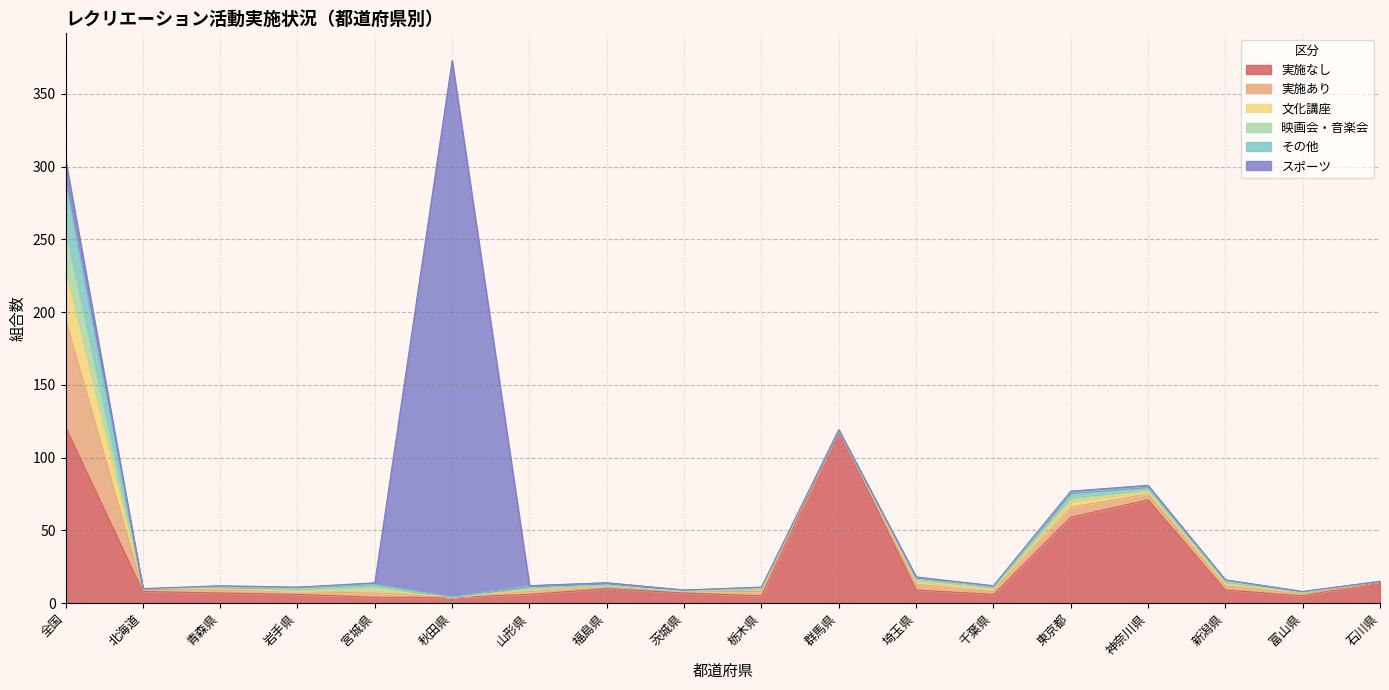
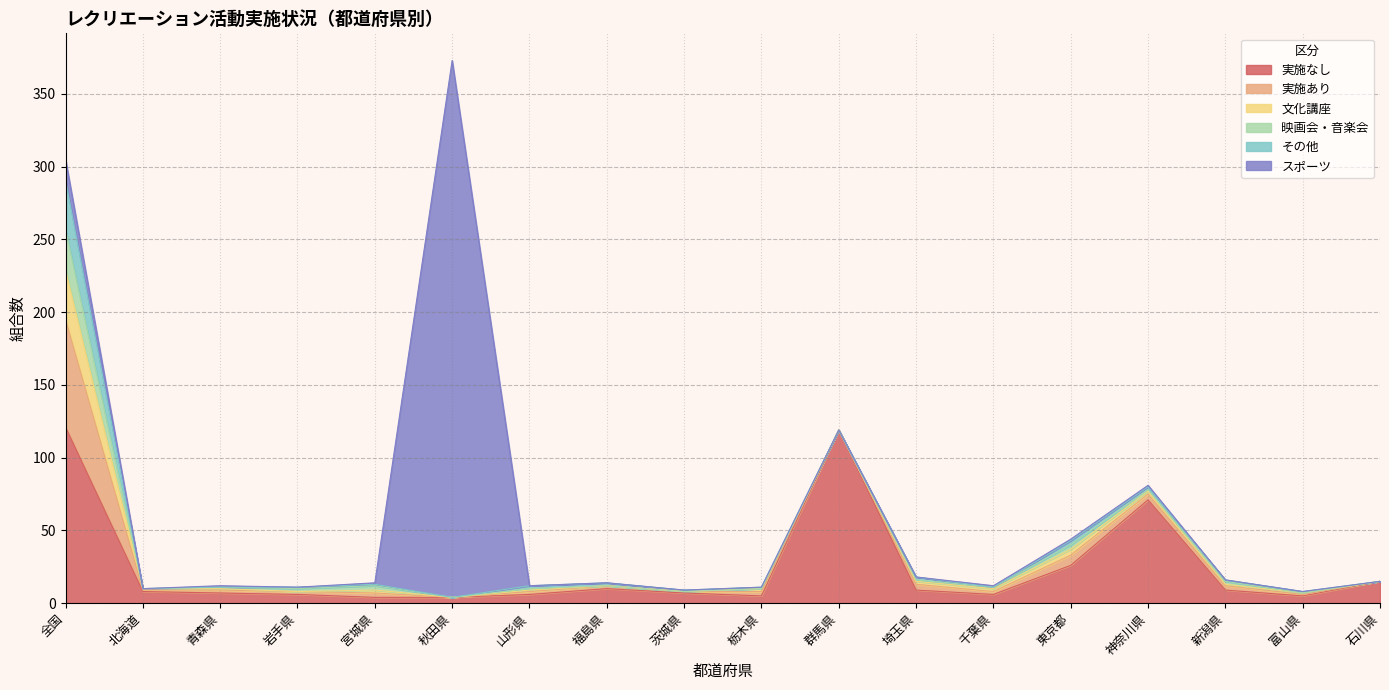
  {
    "実施なし": {
      "全国": 121,
      "青森県": 7,
      "岩手県": 6,
      "宮城県": 4,
      "山形県": 6,
      "福島県": 10,
      "栃木県": 5,
      "埼玉県": 9,
      "千葉県": 6,
-     "東京都": 59,
+     "東京都": 26,
      "神奈川県": 71,
      "新潟県": 9
    },
    "スポーツ": {
      "全国": 14,
      "秋田県": 369
    }
  }
